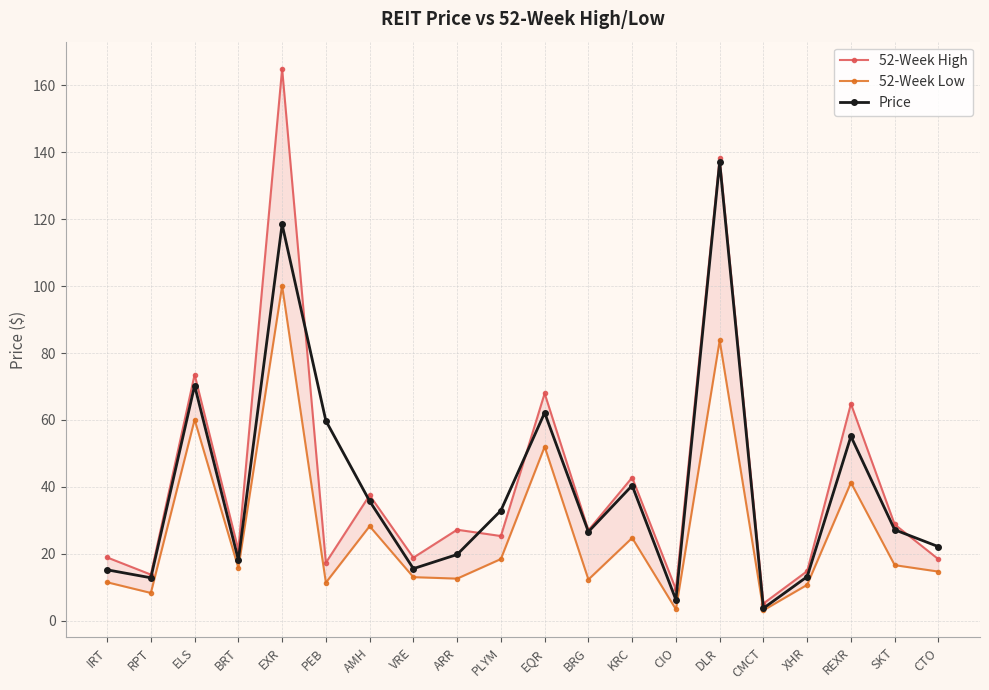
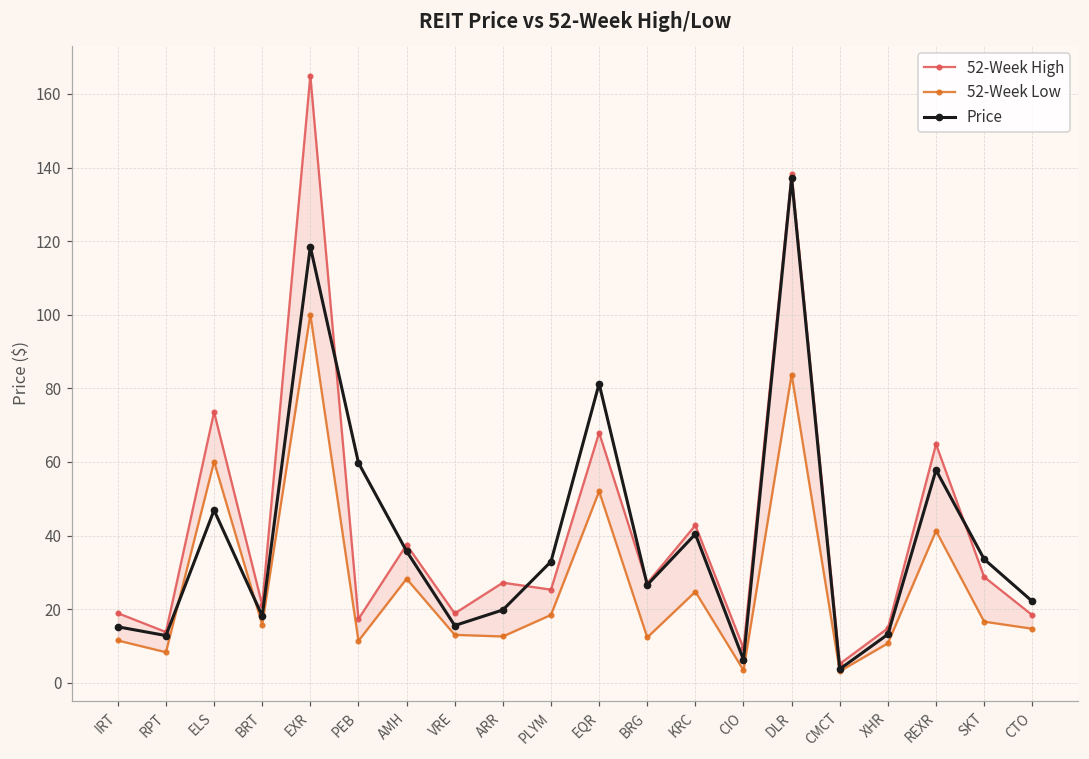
  {
    "Price": {
      "IRT": 15,
      "RPT": 13,
-     "ELS": 70,
+     "ELS": 47,
      "BRT": 18,
      "EXR": 119,
      "PEB": 60,
      "AMH": 36,
      "VRE": 16,
      "ARR": 20,
      "PLYM": 33,
-     "EQR": 62,
+     "EQR": 81,
      "KRC": 40,
      "CIO": 6,
      "DLR": 137,
      "XHR": 13,
-     "REXR": 55,
-     "SKT": 27,
+     "REXR": 58,
+     "SKT": 34,
      "CTO": 22
    }
  }
